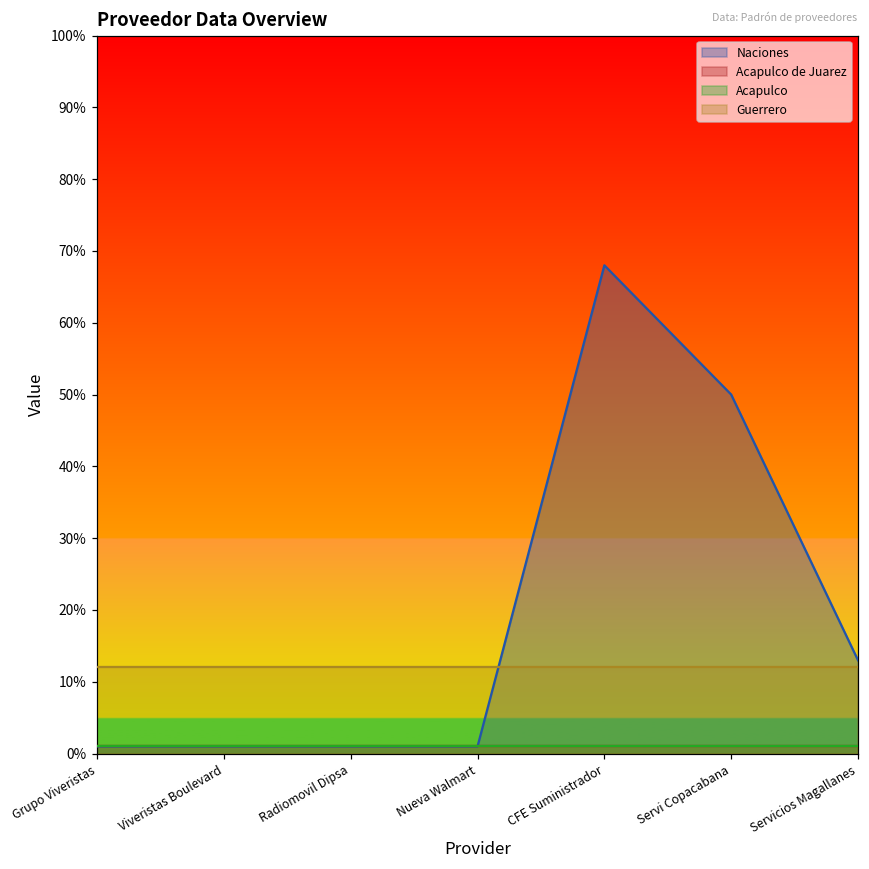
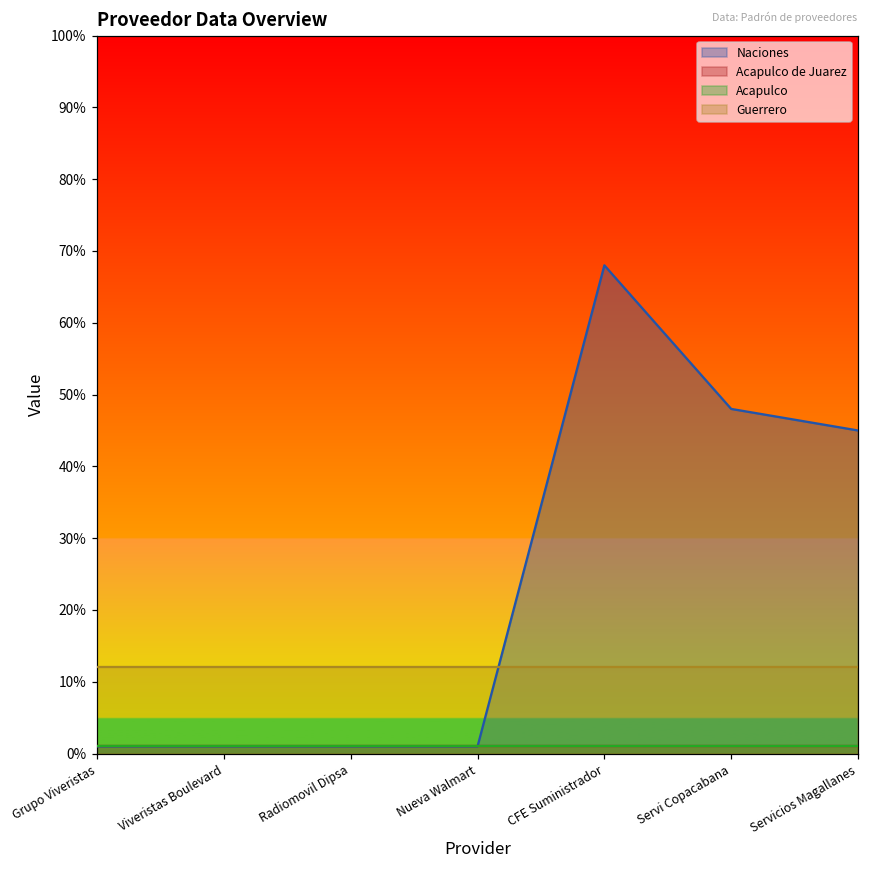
  {
    "Naciones": {
      "CFE Suministrador": "68%",
-     "Servi Copacabana": "50%",
-     "Servicios Magallanes": "13%"
+     "Servi Copacabana": "48%",
+     "Servicios Magallanes": "45%"
    },
    "Acapulco": {
      "CFE Suministrador": "1%",
      "Servi Copacabana": "1%",
      "Servicios Magallanes": "1%"
    },
    "Guerrero": {
      "Grupo Viveristas": "12%",
      "Viveristas Boulevard": "12%",
      "Radiomovil Dipsa": "12%",
      "Nueva Walmart": "12%",
      "CFE Suministrador": "12%",
      "Servi Copacabana": "12%",
      "Servicios Magallanes": "12%"
    }
  }
